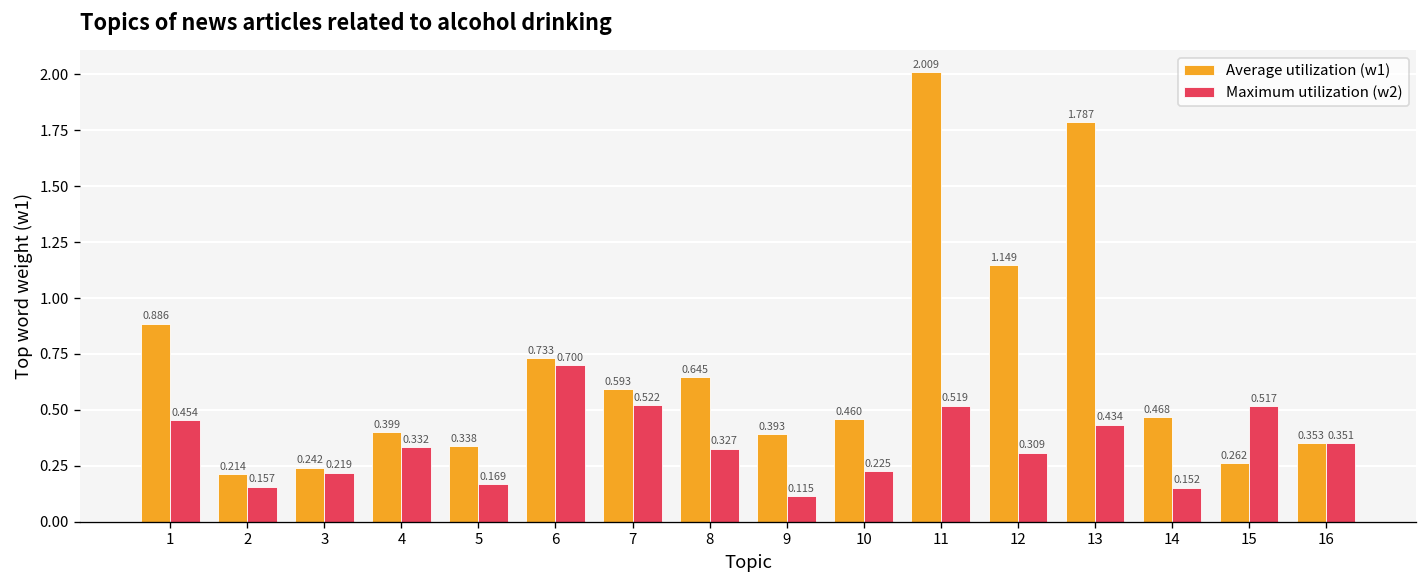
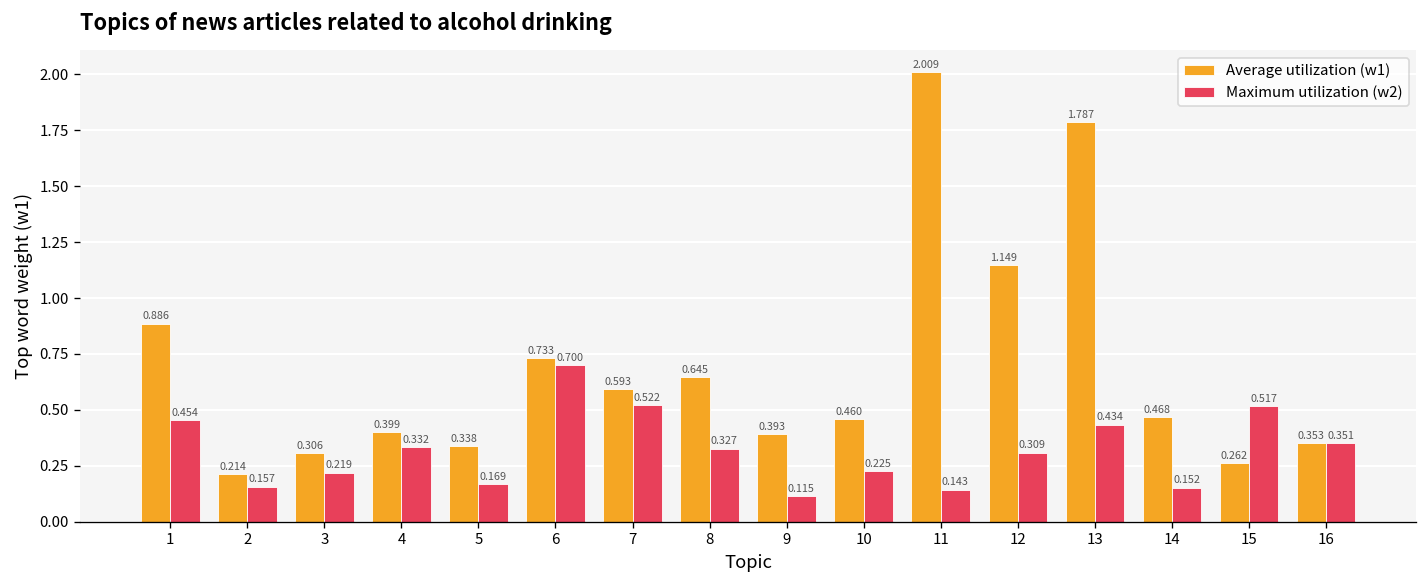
  {
    "Average utilization (w1)": {
      "1": 0.886,
      "2": 0.214,
-     "3": 0.242,
+     "3": 0.306,
      "4": 0.399,
      "5": 0.338,
      "6": 0.733,
      "7": 0.593,
      "8": 0.645,
      "9": 0.393,
      "10": 0.460,
      "11": 2.009,
      "12": 1.149,
      "13": 1.787,
      "14": 0.468,
      "15": 0.262,
      "16": 0.353
    },
    "Maximum utilization (w2)": {
      "1": 0.454,
      "2": 0.157,
      "3": 0.219,
      "4": 0.332,
      "5": 0.169,
      "6": 0.700,
      "7": 0.522,
      "8": 0.327,
      "9": 0.115,
      "10": 0.225,
-     "11": 0.519,
+     "11": 0.143,
      "12": 0.309,
      "13": 0.434,
      "14": 0.152,
      "15": 0.517,
      "16": 0.351
    }
  }
